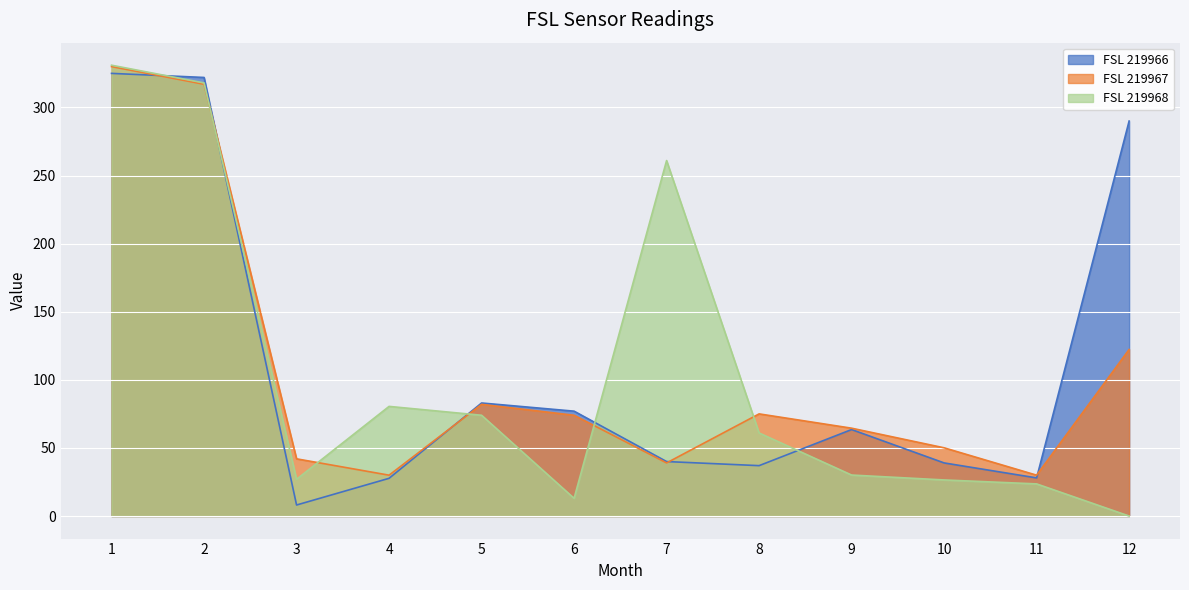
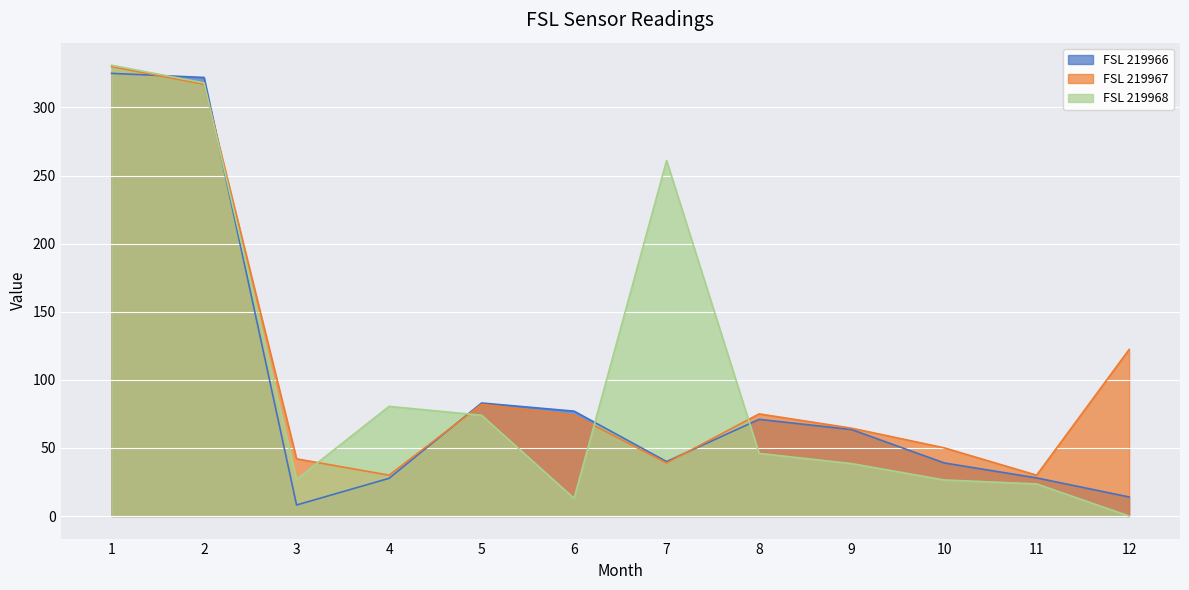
  {
    "FSL 219966": {
      "1": 325,
      "2": 322,
      "3": 8,
      "4": 28,
      "6": 77,
-     "8": 37,
+     "8": 71,
      "10": 39,
      "11": 28,
-     "12": 290
+     "12": 14
    },
    "FSL 219967": {
      "3": 42,
      "4": 30,
      "6": 74,
      "8": 75,
      "10": 50,
      "11": 30,
      "12": 122
    },
    "FSL 219968": {
      "3": 27,
      "4": 81,
      "5": 74,
      "6": 13,
      "7": 261,
-     "8": 61,
-     "9": 30,
+     "8": 46,
+     "9": 39,
      "10": 27,
      "11": 24,
      "12": 0
    }
  }
